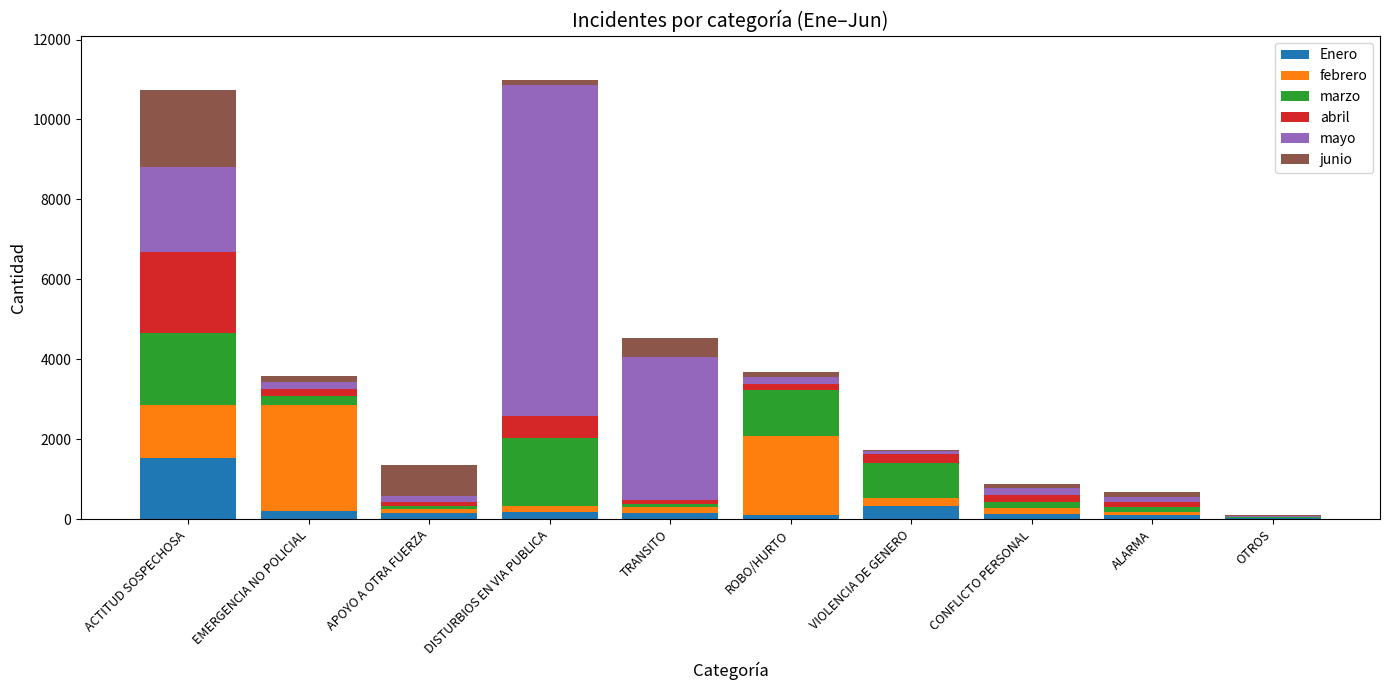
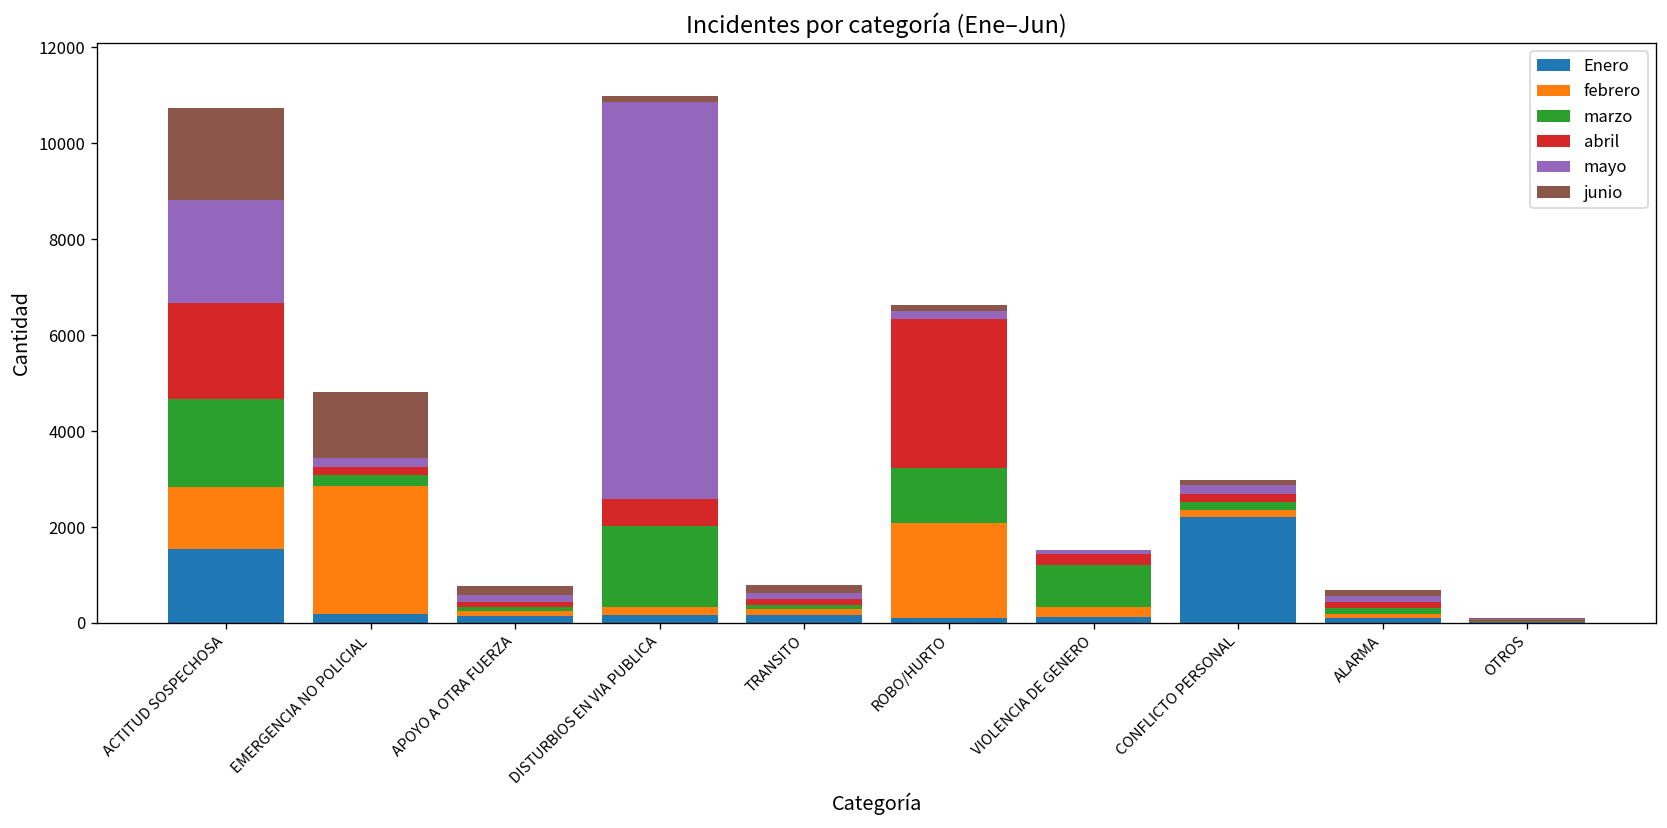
  {
    "Enero": {
      "ACTITUD SOSPECHOSA": 1500,
      "EMERGENCIA NO POLICIAL": 200,
      "APOYO A OTRA FUERZA": 100,
      "DISTURBIOS EN VIA PUBLICA": 200,
      "TRANSITO": 200,
      "ROBO/HURTO": 100,
-     "VIOLENCIA DE GENERO": 300,
-     "CONFLICTO PERSONAL": 100,
+     "VIOLENCIA DE GENERO": 100,
+     "CONFLICTO PERSONAL": 2200,
      "ALARMA": 100
    },
    "febrero": {
      "ACTITUD SOSPECHOSA": 1300,
      "EMERGENCIA NO POLICIAL": 2700,
      "APOYO A OTRA FUERZA": 100,
      "DISTURBIOS EN VIA PUBLICA": 200,
      "TRANSITO": 100,
      "ROBO/HURTO": 2000,
      "VIOLENCIA DE GENERO": 200,
      "CONFLICTO PERSONAL": 100,
      "ALARMA": 100
    },
    "marzo": {
      "ACTITUD SOSPECHOSA": 1800,
      "EMERGENCIA NO POLICIAL": 200,
      "APOYO A OTRA FUERZA": 100,
      "DISTURBIOS EN VIA PUBLICA": 1700,
      "TRANSITO": 100,
      "ROBO/HURTO": 1200,
      "VIOLENCIA DE GENERO": 900,
      "CONFLICTO PERSONAL": 200,
      "ALARMA": 100
    },
    "abril": {
      "ACTITUD SOSPECHOSA": 2000,
      "EMERGENCIA NO POLICIAL": 200,
      "APOYO A OTRA FUERZA": 100,
      "DISTURBIOS EN VIA PUBLICA": 600,
      "TRANSITO": 100,
-     "ROBO/HURTO": 200,
+     "ROBO/HURTO": 3100,
      "VIOLENCIA DE GENERO": 200,
      "CONFLICTO PERSONAL": 200,
      "ALARMA": 100
    },
    "mayo": {
      "ACTITUD SOSPECHOSA": 2100,
      "EMERGENCIA NO POLICIAL": 200,
      "APOYO A OTRA FUERZA": 100,
      "DISTURBIOS EN VIA PUBLICA": 8300,
-     "TRANSITO": 3600,
+     "TRANSITO": 100,
      "ROBO/HURTO": 200,
      "VIOLENCIA DE GENERO": 100,
      "CONFLICTO PERSONAL": 200,
      "ALARMA": 100
    },
    "junio": {
      "ACTITUD SOSPECHOSA": 1900,
-     "EMERGENCIA NO POLICIAL": 100,
-     "APOYO A OTRA FUERZA": 800,
+     "EMERGENCIA NO POLICIAL": 1400,
+     "APOYO A OTRA FUERZA": 200,
      "DISTURBIOS EN VIA PUBLICA": 100,
-     "TRANSITO": 500,
+     "TRANSITO": 200,
      "ROBO/HURTO": 100,
      "CONFLICTO PERSONAL": 100,
      "ALARMA": 100
    }
  }
